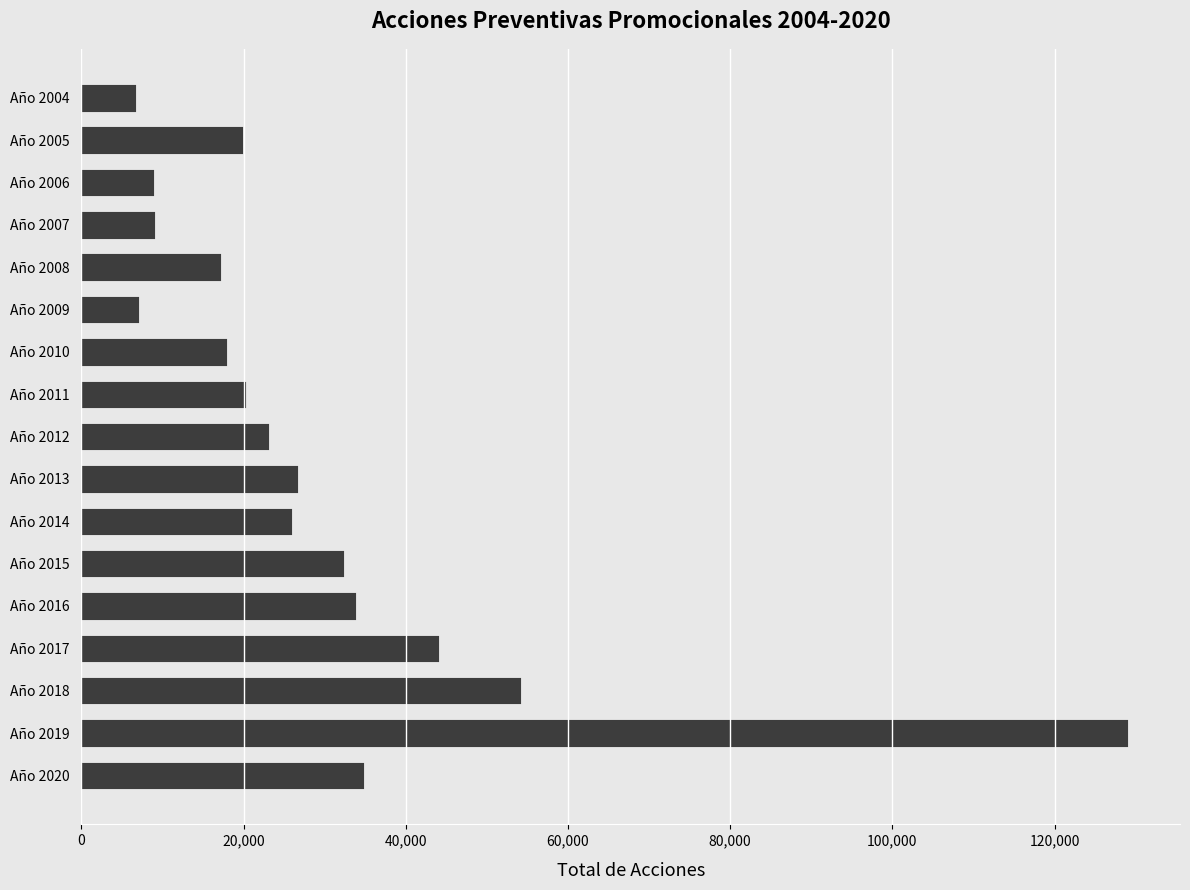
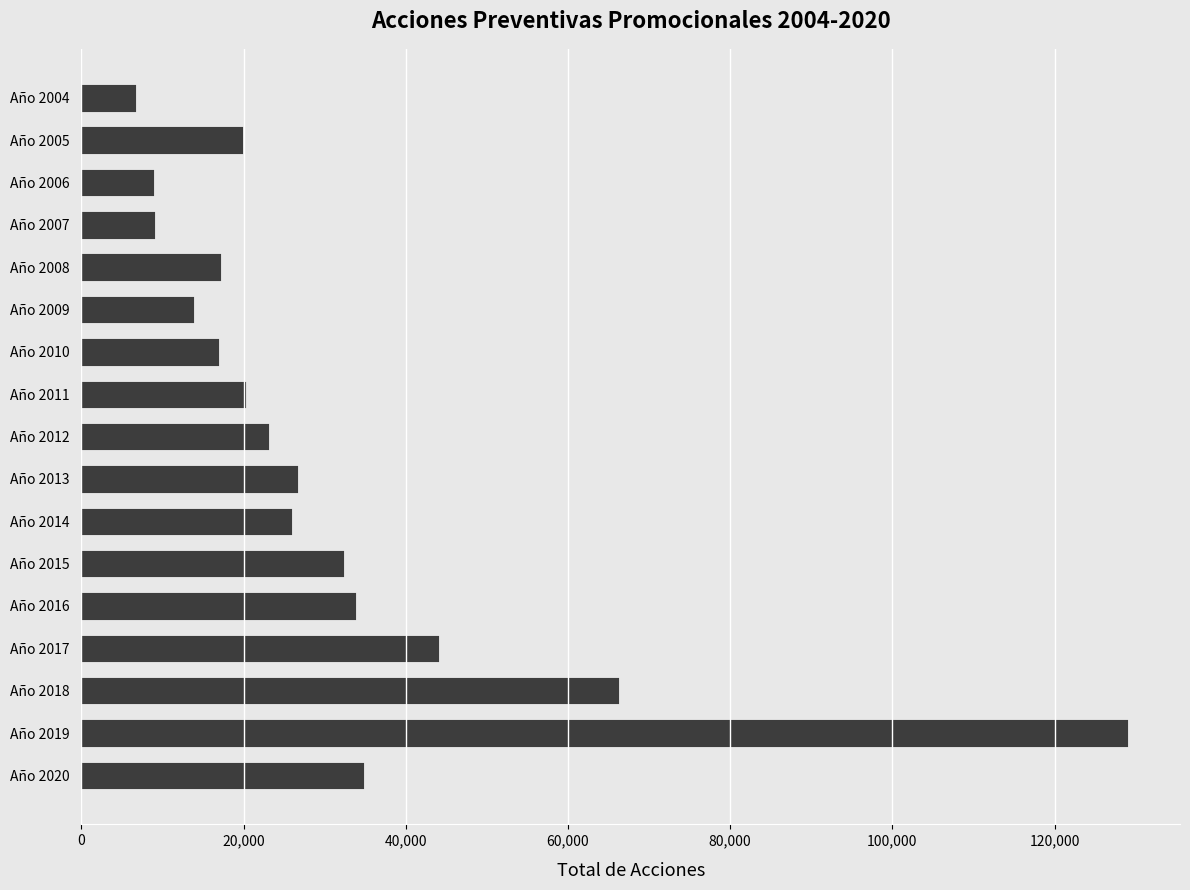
  {
    "Año 2004": "7,000",
    "Año 2005": "20,000",
    "Año 2006": "9,000",
    "Año 2007": "9,000",
    "Año 2008": "17,000",
-   "Año 2009": "7,000",
-   "Año 2010": "18,000",
+   "Año 2009": "14,000",
+   "Año 2010": "17,000",
    "Año 2011": "20,000",
    "Año 2012": "23,000",
    "Año 2013": "27,000",
    "Año 2014": "26,000",
    "Año 2015": "32,000",
    "Año 2016": "34,000",
    "Año 2017": "44,000",
-   "Año 2018": "54,000",
+   "Año 2018": "66,000",
    "Año 2019": "129,000",
    "Año 2020": "35,000"
  }
